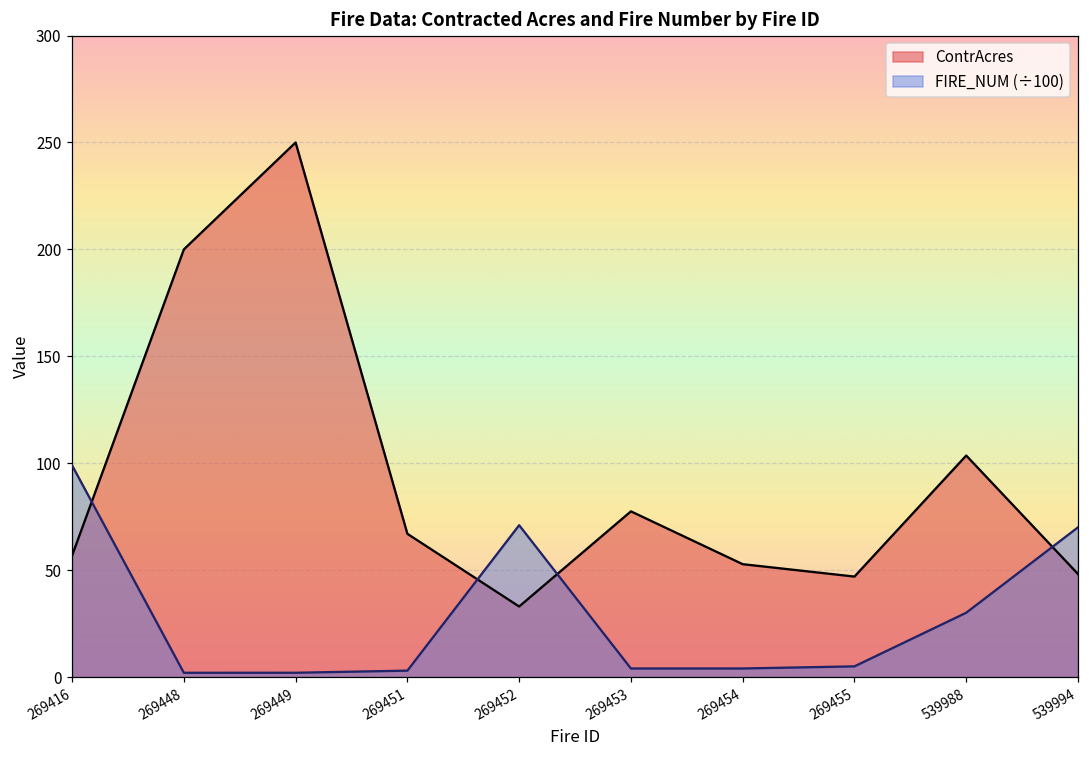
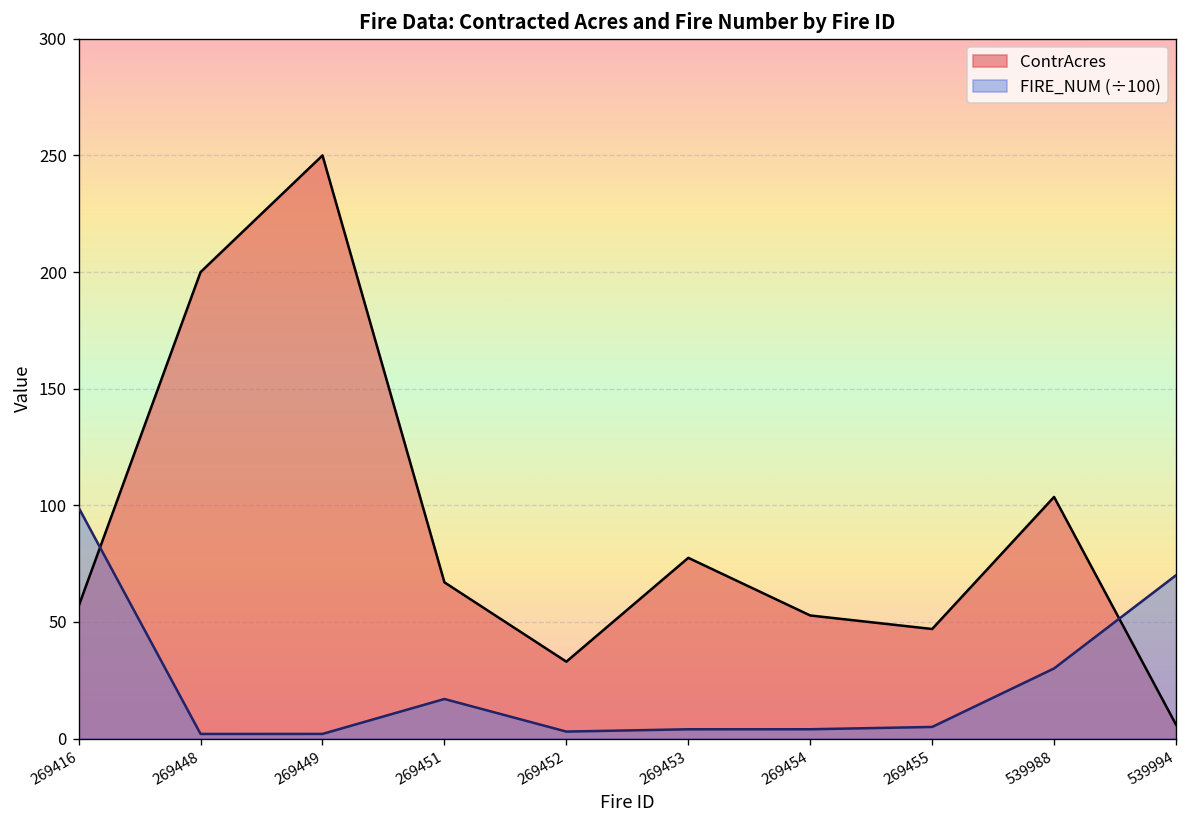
  {
    "ContrAcres": {
      "269416": 57,
      "269448": 200,
      "269449": 250,
      "269451": 67,
      "269452": 33,
      "269453": 78,
      "269454": 53,
      "269455": 47,
      "539988": 104,
-     "539994": 48
+     "539994": 6
    },
    "FIRE_NUM (÷100)": {
      "269416": 99,
      "269448": 2,
      "269449": 2,
-     "269451": 3,
-     "269452": 71,
+     "269451": 17,
+     "269452": 3,
      "269453": 4,
      "269454": 4,
      "269455": 5,
      "539988": 30,
      "539994": 70
    }
  }
